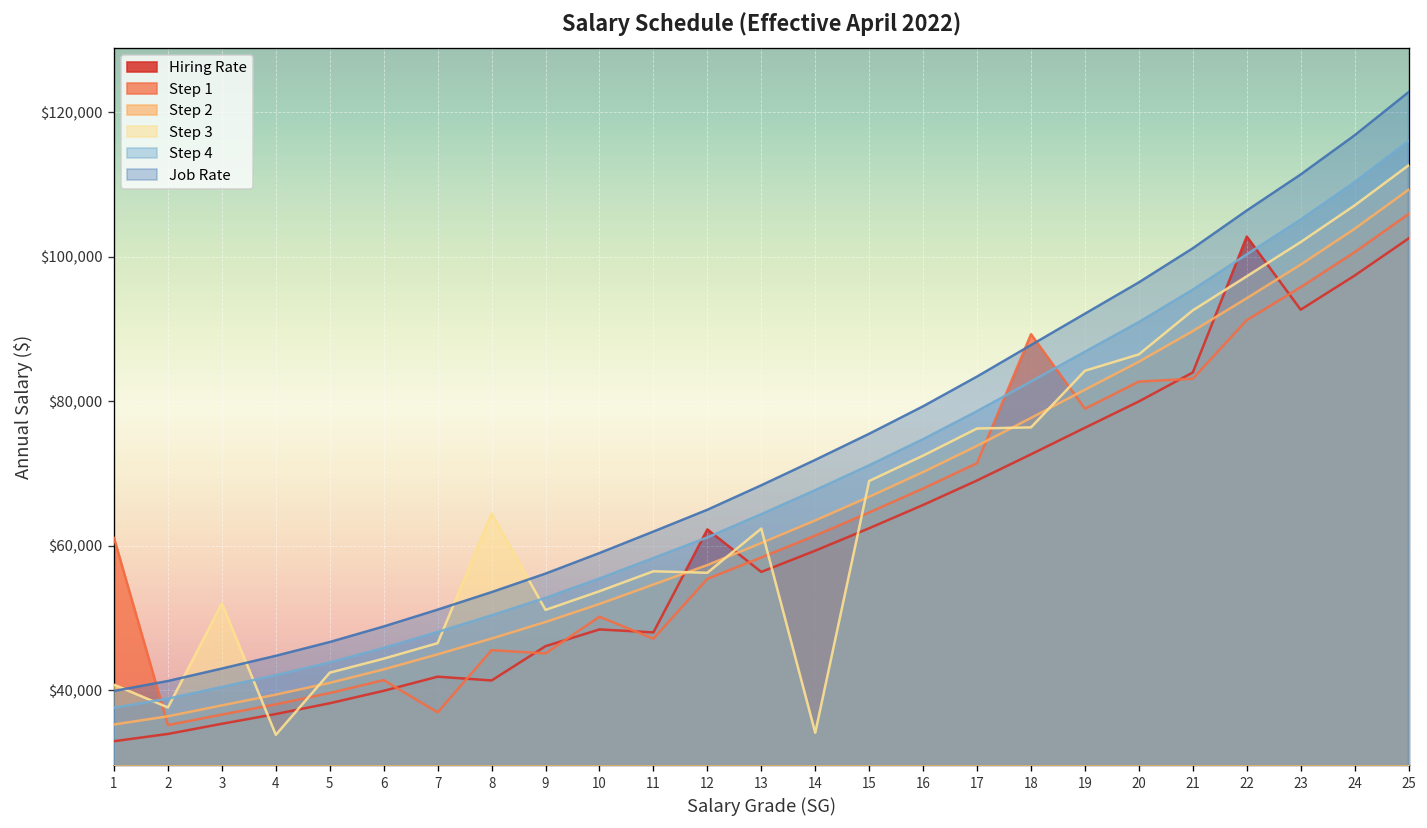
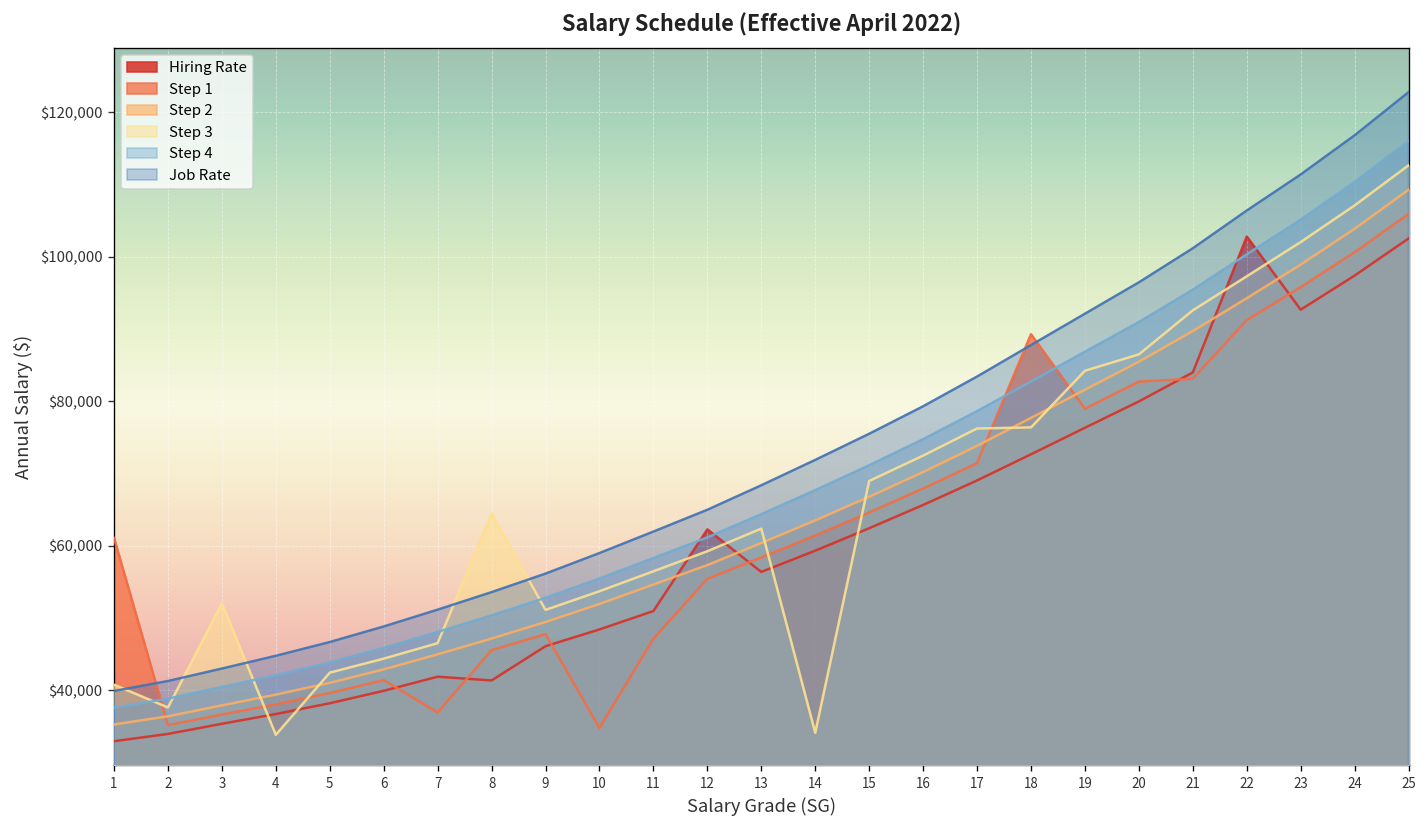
  {
    "Hiring Rate": {
      "1": "$33,000",
      "2": "$34,000",
      "3": "$35,000",
      "4": "$37,000",
      "5": "$38,000",
      "6": "$40,000",
      "7": "$42,000",
      "8": "$41,000",
      "9": "$46,000",
      "10": "$48,000",
-     "11": "$48,000",
+     "11": "$51,000",
      "12": "$62,000",
      "13": "$56,000",
      "14": "$59,000",
      "15": "$62,000",
      "16": "$66,000",
      "17": "$69,000",
      "18": "$73,000",
      "19": "$76,000",
      "20": "$80,000",
      "21": "$84,000",
      "22": "$103,000",
      "23": "$93,000",
      "24": "$97,000",
      "25": "$103,000"
    },
    "Step 1": {
      "1": "$61,000",
      "2": "$35,000",
      "3": "$37,000",
      "4": "$38,000",
      "5": "$40,000",
      "6": "$41,000",
      "7": "$37,000",
      "8": "$46,000",
-     "9": "$45,000",
-     "10": "$50,000",
+     "9": "$48,000",
+     "10": "$35,000",
      "11": "$47,000",
      "12": "$55,000",
      "13": "$58,000",
      "14": "$61,000",
      "15": "$65,000",
      "16": "$68,000",
      "17": "$71,000",
      "18": "$89,000",
      "19": "$79,000",
      "20": "$83,000",
      "21": "$83,000",
      "22": "$91,000",
      "23": "$96,000",
      "24": "$101,000",
      "25": "$106,000"
    },
    "Step 2": {
      "1": "$35,000",
      "2": "$36,000",
      "3": "$38,000",
      "4": "$39,000",
      "5": "$41,000",
      "6": "$43,000",
      "7": "$45,000",
      "8": "$47,000",
      "9": "$49,000",
      "10": "$52,000",
      "11": "$55,000",
      "12": "$57,000",
      "13": "$60,000",
      "14": "$63,000",
      "15": "$67,000",
      "16": "$70,000",
      "17": "$74,000",
      "18": "$78,000",
      "19": "$82,000",
      "20": "$85,000",
      "21": "$90,000",
      "22": "$94,000",
      "23": "$99,000",
      "24": "$104,000",
      "25": "$109,000"
    },
    "Step 3": {
      "1": "$41,000",
      "2": "$38,000",
      "3": "$52,000",
      "4": "$34,000",
      "5": "$42,000",
      "6": "$44,000",
      "7": "$46,000",
      "8": "$64,000",
      "9": "$51,000",
      "10": "$54,000",
      "11": "$56,000",
-     "12": "$56,000",
+     "12": "$59,000",
      "13": "$62,000",
      "14": "$34,000",
      "15": "$69,000",
      "16": "$72,000",
      "17": "$76,000",
      "18": "$76,000",
      "19": "$84,000",
      "20": "$86,000",
      "21": "$93,000",
      "22": "$97,000",
      "23": "$102,000",
      "24": "$107,000",
      "25": "$113,000"
    }
  }
